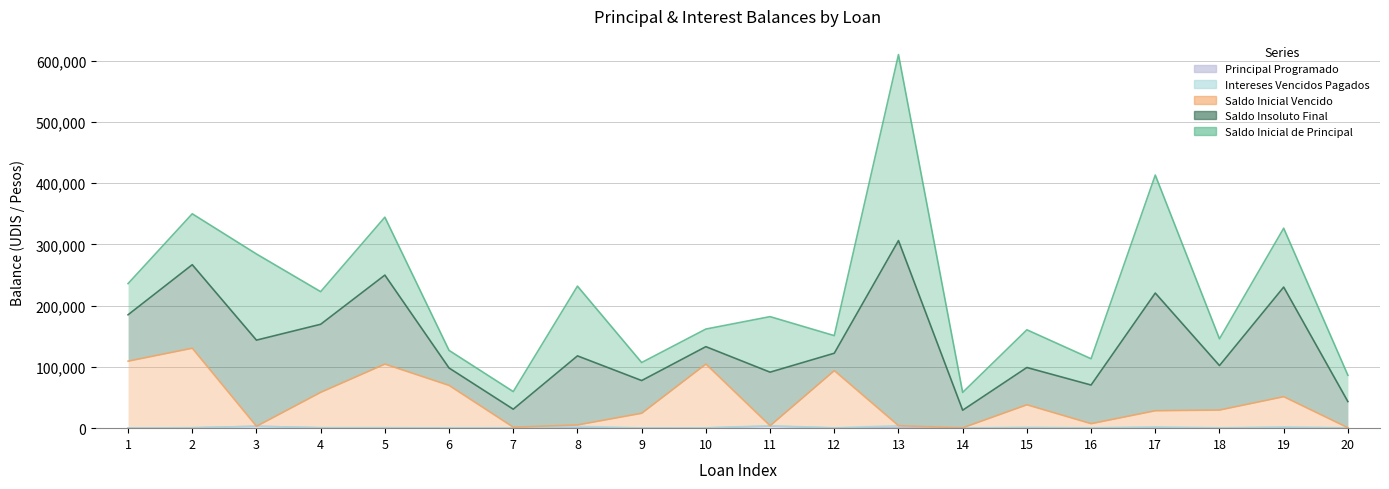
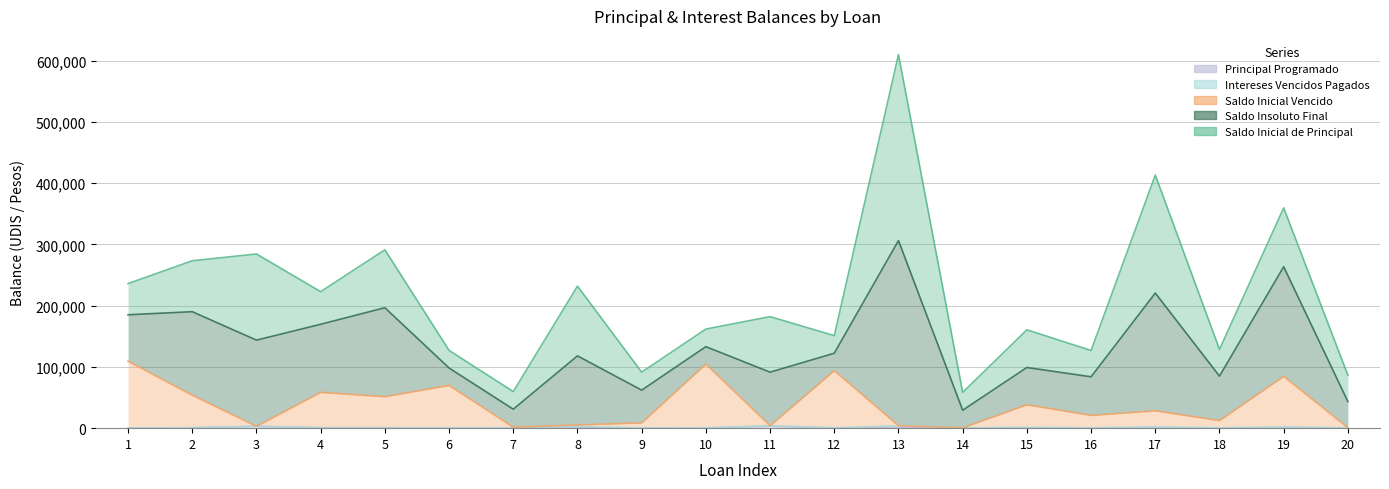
  {
    "Saldo Inicial Vencido": {
      "1": "110,000",
-     "2": "130,000",
+     "2": "50,000",
      "4": "60,000",
-     "5": "100,000",
+     "5": "50,000",
      "6": "70,000",
-     "9": "20,000",
+     "9": "10,000",
      "10": "100,000",
      "12": "90,000",
      "15": "40,000",
-     "16": "10,000",
+     "16": "20,000",
      "17": "30,000",
-     "18": "30,000",
-     "19": "50,000"
+     "18": "10,000",
+     "19": "80,000"
    }
  }
